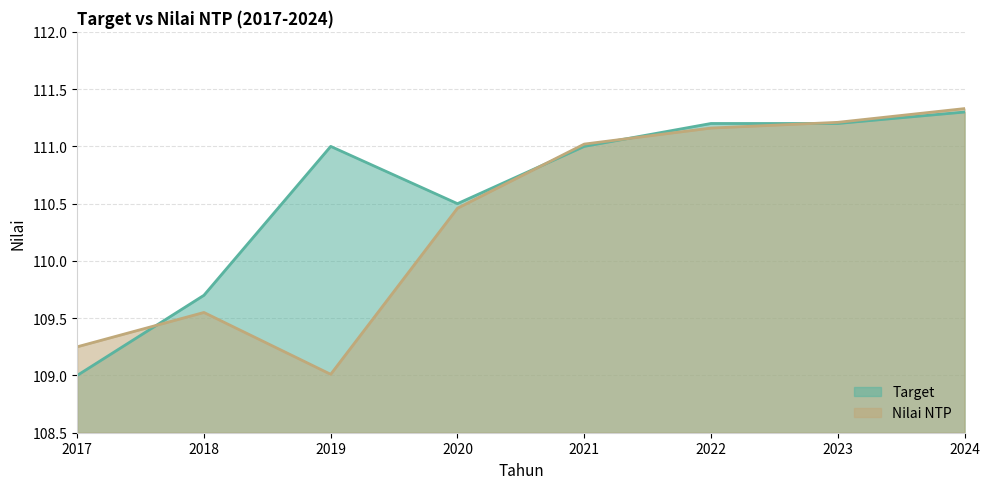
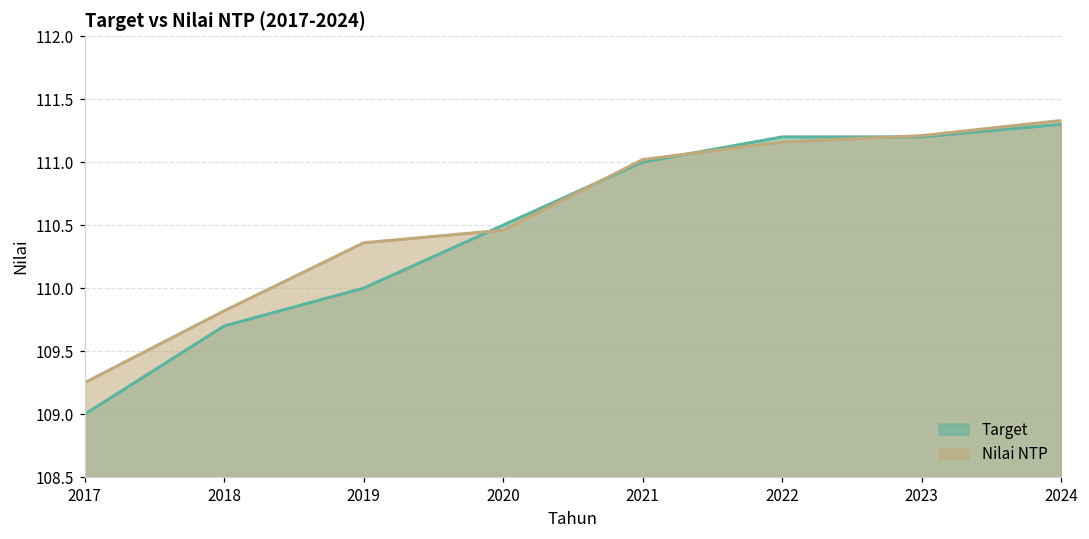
  {
    "Target": {
      "2017": 109,
      "2018": 109.70,
-     "2019": 111,
+     "2019": 110,
      "2020": 110.50,
      "2022": 111.20,
      "2024": 111.30
    },
    "Nilai NTP": {
      "2017": 109.25,
-     "2018": 109.55,
-     "2019": 109.01,
+     "2018": 109.82,
+     "2019": 110.36,
      "2020": 110.46,
      "2022": 111.16,
      "2024": 111.33
    }
  }
